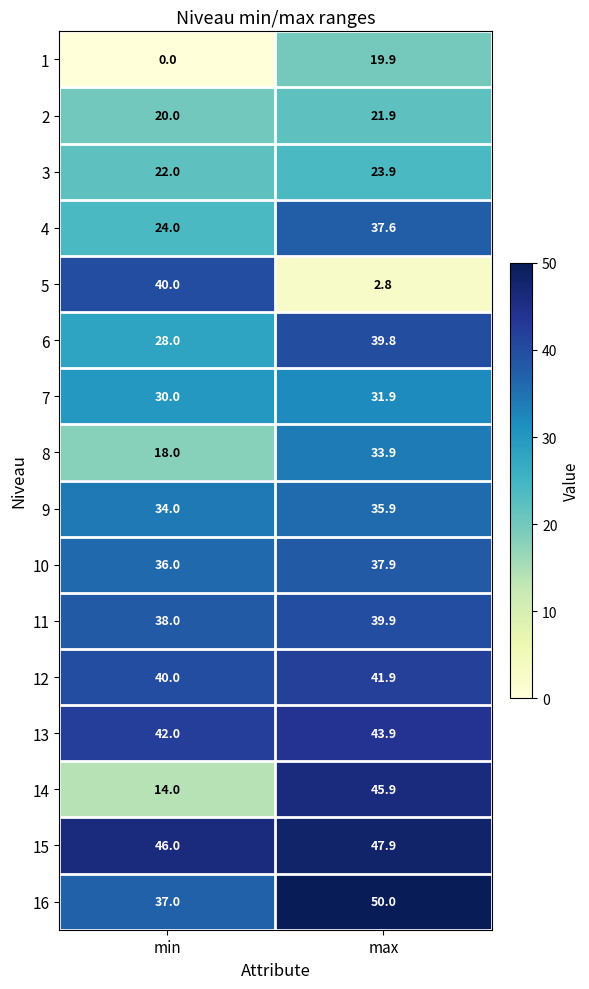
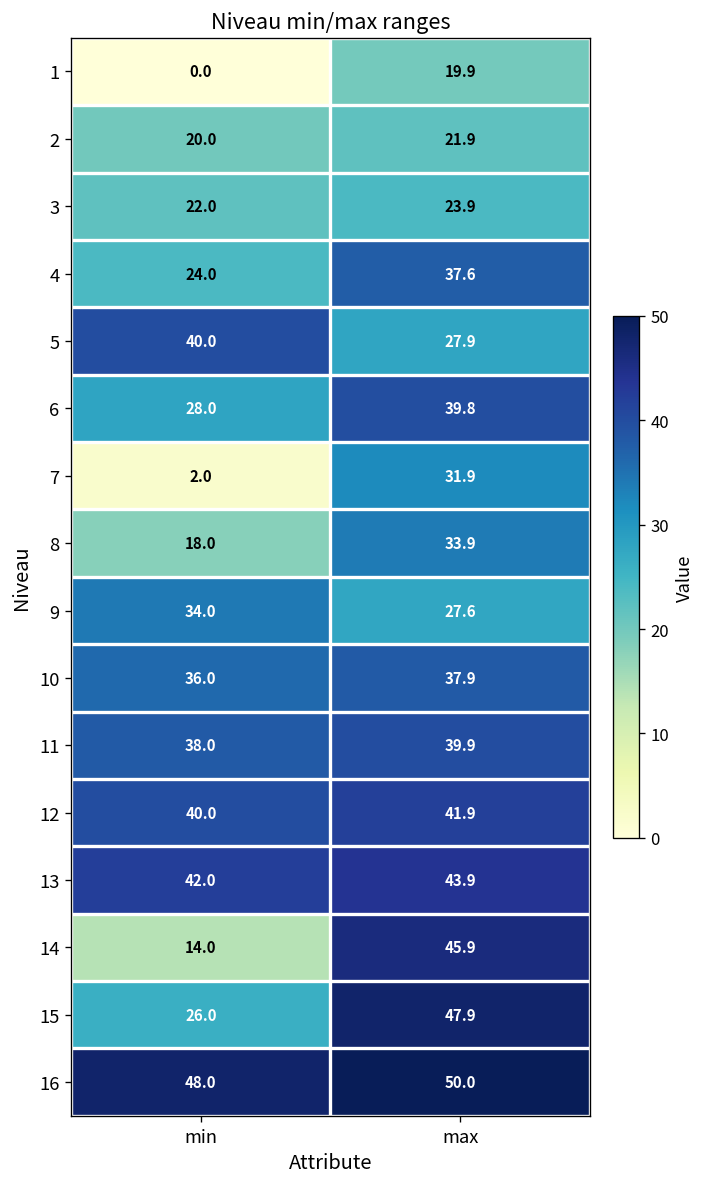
  {
    "1": {
      "min": 0.0,
      "max": 19.9
    },
    "2": {
      "min": 20.0,
      "max": 21.9
    },
    "3": {
      "min": 22.0,
      "max": 23.9
    },
    "4": {
      "min": 24.0,
      "max": 37.6
    },
    "5": {
      "min": 40.0,
-     "max": 2.8
+     "max": 27.9
    },
    "6": {
      "min": 28.0,
      "max": 39.8
    },
    "7": {
-     "min": 30.0,
+     "min": 2.0,
      "max": 31.9
    },
    "8": {
      "min": 18.0,
      "max": 33.9
    },
    "9": {
      "min": 34.0,
-     "max": 35.9
+     "max": 27.6
    },
    "10": {
      "min": 36.0,
      "max": 37.9
    },
    "11": {
      "min": 38.0,
      "max": 39.9
    },
    "12": {
      "min": 40.0,
      "max": 41.9
    },
    "13": {
      "min": 42.0,
      "max": 43.9
    },
    "14": {
      "min": 14.0,
      "max": 45.9
    },
    "15": {
-     "min": 46.0,
+     "min": 26.0,
      "max": 47.9
    },
    "16": {
-     "min": 37.0,
+     "min": 48.0,
      "max": 50.0
    }
  }
